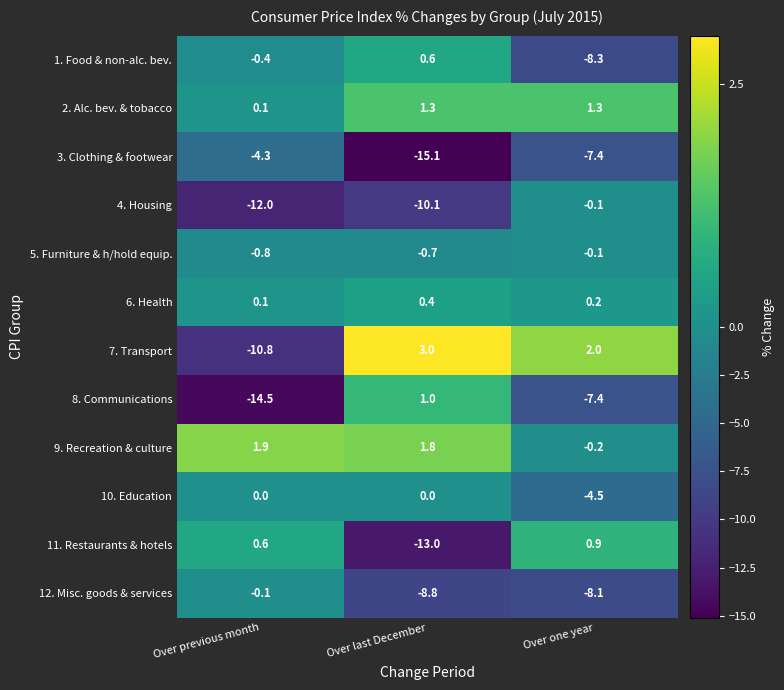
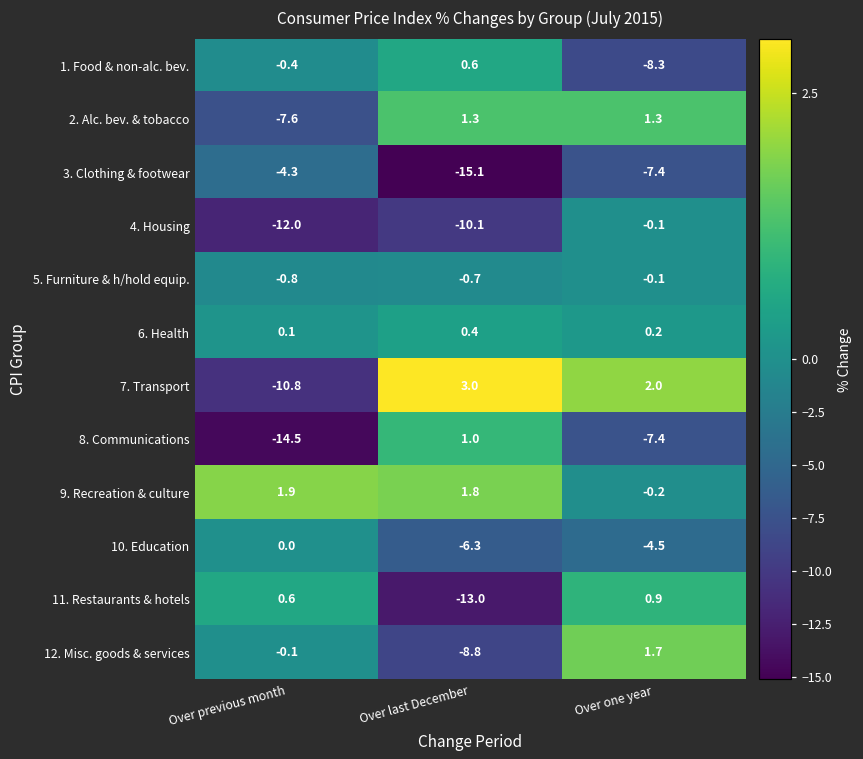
  {
    "1. Food & non-alc. bev.": {
      "Over previous month": -0.4,
      "Over last December": 0.6,
      "Over one year": -8.3
    },
    "2. Alc. bev. & tobacco": {
-     "Over previous month": 0.1,
+     "Over previous month": -7.6,
      "Over last December": 1.3,
      "Over one year": 1.3
    },
    "3. Clothing & footwear": {
      "Over previous month": -4.3,
      "Over last December": -15.1,
      "Over one year": -7.4
    },
    "4. Housing": {
      "Over previous month": -12.0,
      "Over last December": -10.1,
      "Over one year": -0.1
    },
    "5. Furniture & h/hold equip.": {
      "Over previous month": -0.8,
      "Over last December": -0.7,
      "Over one year": -0.1
    },
    "6. Health": {
      "Over previous month": 0.1,
      "Over last December": 0.4,
      "Over one year": 0.2
    },
    "7. Transport": {
      "Over previous month": -10.8,
      "Over last December": 3.0,
      "Over one year": 2.0
    },
    "8. Communications": {
      "Over previous month": -14.5,
      "Over last December": 1.0,
      "Over one year": -7.4
    },
    "9. Recreation & culture": {
      "Over previous month": 1.9,
      "Over last December": 1.8,
      "Over one year": -0.2
    },
    "10. Education": {
      "Over previous month": 0.0,
-     "Over last December": 0.0,
+     "Over last December": -6.3,
      "Over one year": -4.5
    },
    "11. Restaurants & hotels": {
      "Over previous month": 0.6,
      "Over last December": -13.0,
      "Over one year": 0.9
    },
    "12. Misc. goods & services": {
      "Over previous month": -0.1,
      "Over last December": -8.8,
-     "Over one year": -8.1
+     "Over one year": 1.7
    }
  }
